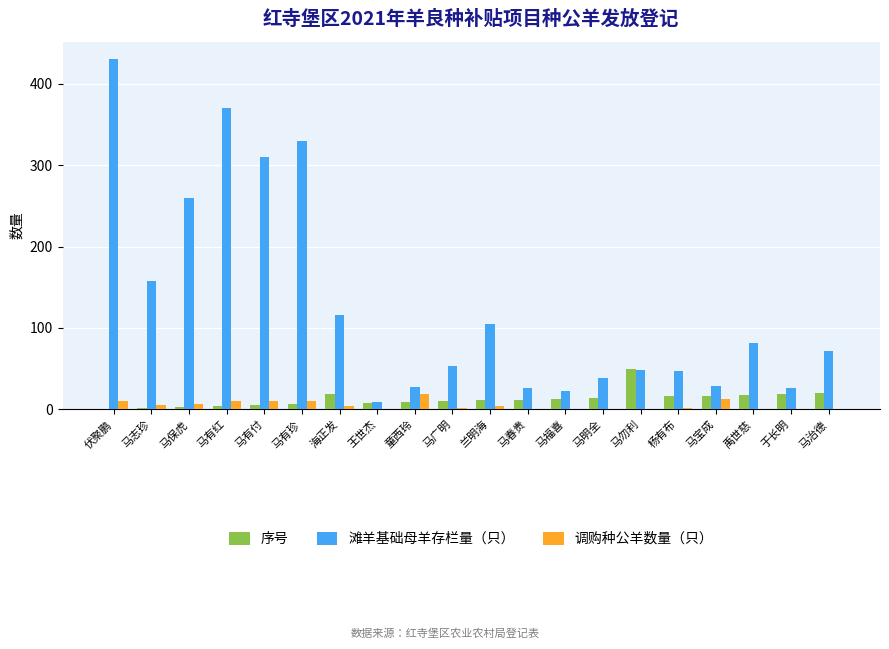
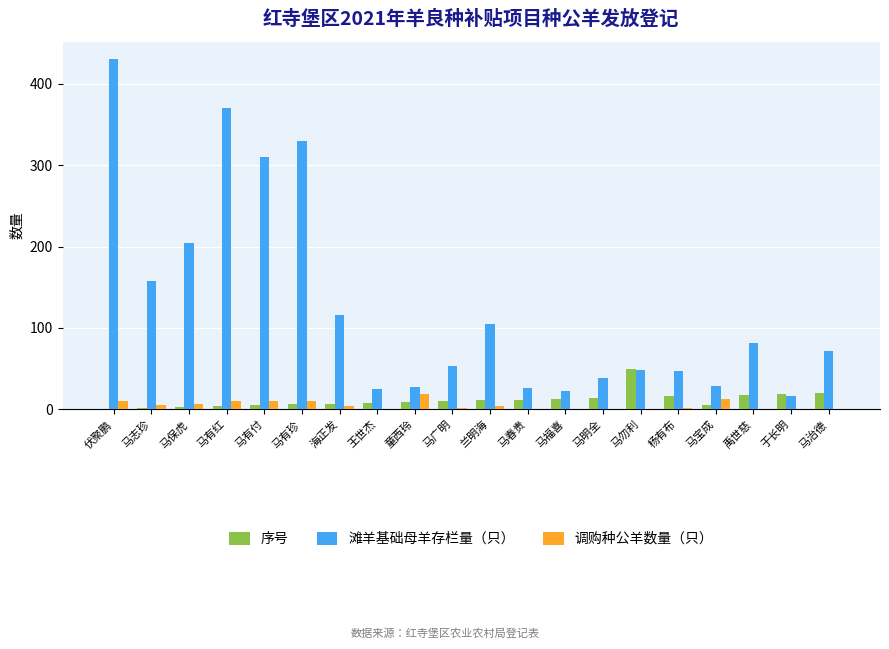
  {
    "序号": {
      "马有红": 0,
      "马有付": 10,
      "马有珍": 10,
-     "海正发": 20,
+     "海正发": 10,
      "王世杰": 10,
      "童西玲": 10,
      "马广明": 10,
      "兰明海": 10,
      "马春贵": 10,
      "马福喜": 10,
      "马明全": 10,
      "马勿利": 50,
      "杨有布": 20,
-     "马宝成": 20,
+     "马宝成": 10,
      "禹世慈": 20,
      "于长明": 20,
      "马治德": 20
    },
    "滩羊基础母羊存栏量（只）": {
      "伏聚鹏": 430,
      "马志珍": 160,
-     "马保虎": 260,
+     "马保虎": 200,
      "马有红": 370,
      "马有付": 310,
      "马有珍": 330,
      "海正发": 120,
-     "王世杰": 10,
+     "王世杰": 30,
      "童西玲": 30,
      "马广明": 50,
      "兰明海": 110,
      "马春贵": 30,
      "马福喜": 20,
      "马明全": 40,
      "马勿利": 50,
      "杨有布": 50,
      "马宝成": 30,
      "禹世慈": 80,
-     "于长明": 30,
+     "于长明": 20,
      "马治德": 70
    },
    "调购种公羊数量（只）": {
      "伏聚鹏": 10,
      "马志珍": 10,
      "马保虎": 10,
      "马有红": 10,
      "马有付": 10,
      "马有珍": 10,
      "海正发": 0,
      "童西玲": 20,
      "兰明海": 0,
      "马宝成": 10
    }
  }
